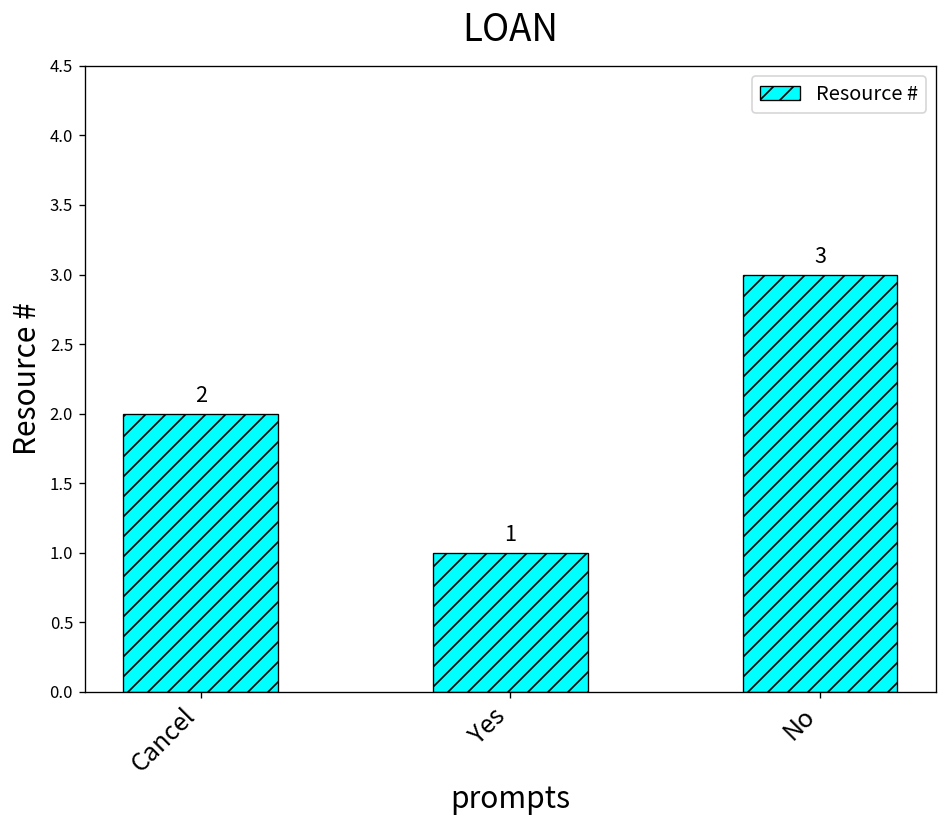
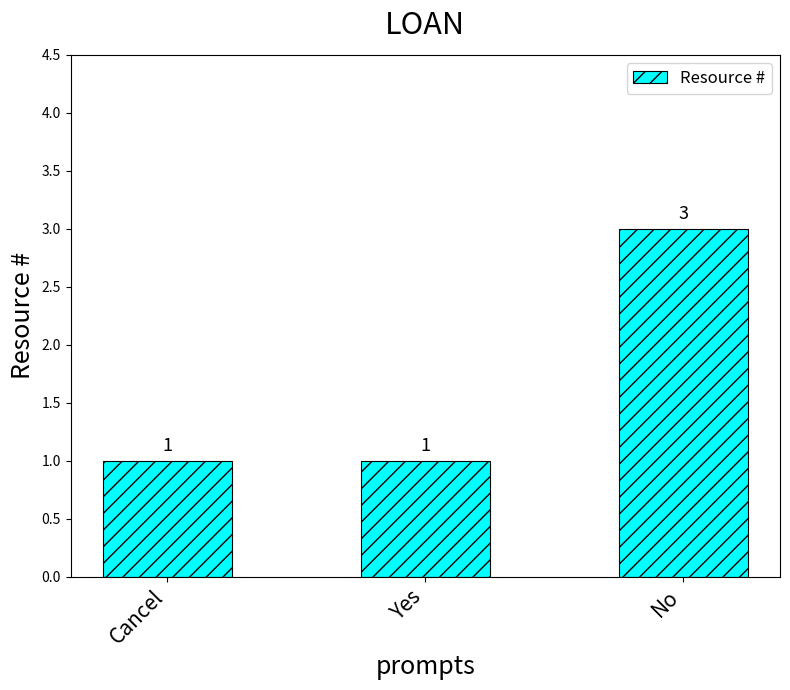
  {
-   "Cancel": 2,
+   "Cancel": 1,
    "Yes": 1,
    "No": 3
  }
